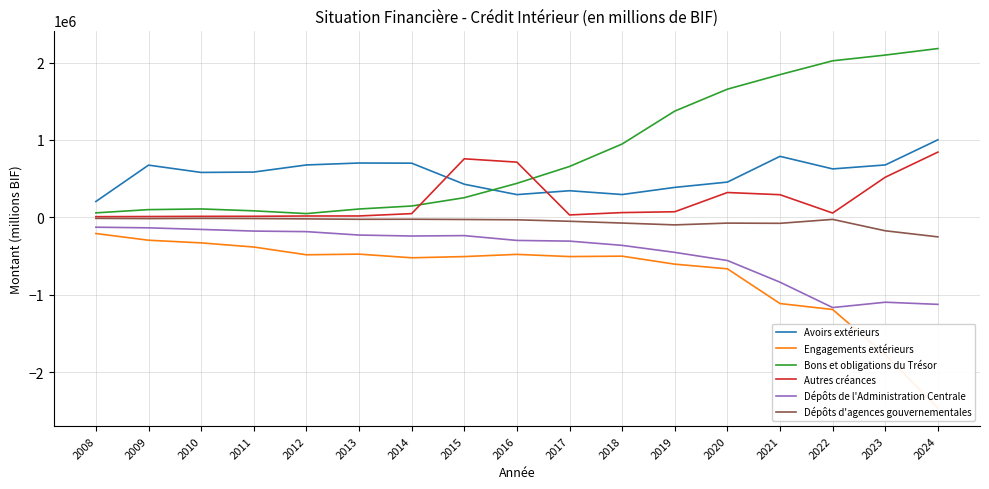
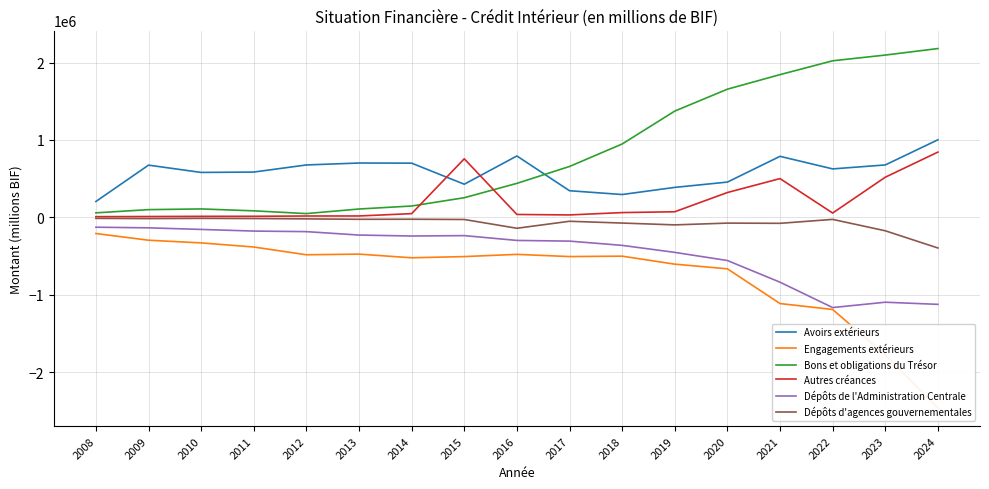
  {
    "Avoirs extérieurs": {
      "2008": 200000,
      "2009": 700000,
      "2010": 600000,
      "2011": 600000,
      "2012": 700000,
      "2013": 700000,
      "2014": 700000,
      "2015": 400000,
-     "2016": 300000,
+     "2016": 800000,
      "2017": 300000,
      "2018": 300000,
      "2019": 400000,
      "2020": 500000,
      "2021": 800000,
      "2022": 600000,
      "2023": 700000,
      "2024": 1000000
    },
    "Engagements extérieurs": {
      "2008": -200000,
      "2009": -300000,
      "2010": -300000,
      "2011": -400000,
      "2012": -500000,
      "2013": -500000,
      "2014": -500000,
      "2015": -500000,
      "2016": -500000,
      "2017": -500000,
      "2018": -500000,
      "2019": -600000,
      "2020": -700000,
      "2021": -1100000
    },
    "Bons et obligations du Trésor": {
      "2008": 100000,
      "2009": 100000,
      "2010": 100000,
      "2011": 100000,
      "2013": 100000,
      "2014": 100000,
      "2015": 300000,
      "2016": 400000,
      "2017": 700000,
      "2018": 900000,
      "2019": 1400000,
      "2020": 1700000,
      "2021": 1800000,
      "2022": 2000000,
      "2023": 2100000,
      "2024": 2200000
    },
    "Autres créances": {
      "2013": 0,
      "2014": 0,
      "2015": 800000,
-     "2016": 700000,
+     "2016": 0,
      "2017": 0,
      "2018": 100000,
      "2019": 100000,
      "2020": 300000,
-     "2021": 300000,
+     "2021": 500000,
      "2022": 100000,
      "2023": 500000,
      "2024": 800000
    },
    "Dépôts de l'Administration Centrale": {
      "2008": -100000,
      "2009": -100000,
      "2010": -200000,
      "2011": -200000,
      "2012": -200000,
      "2013": -200000,
      "2014": -200000,
      "2015": -200000,
      "2016": -300000,
      "2017": -300000,
      "2018": -400000,
      "2019": -500000,
      "2020": -600000,
      "2021": -800000,
      "2023": -1100000,
      "2024": -1100000
    },
    "Dépôts d'agences gouvernementales": {
      "2012": 0,
      "2013": 0,
      "2014": 0,
      "2015": 0,
-     "2016": 0,
+     "2016": -100000,
      "2017": 0,
      "2018": -100000,
      "2019": -100000,
      "2020": -100000,
      "2021": -100000,
      "2022": 0,
      "2023": -200000,
-     "2024": -300000
+     "2024": -400000
    }
  }
